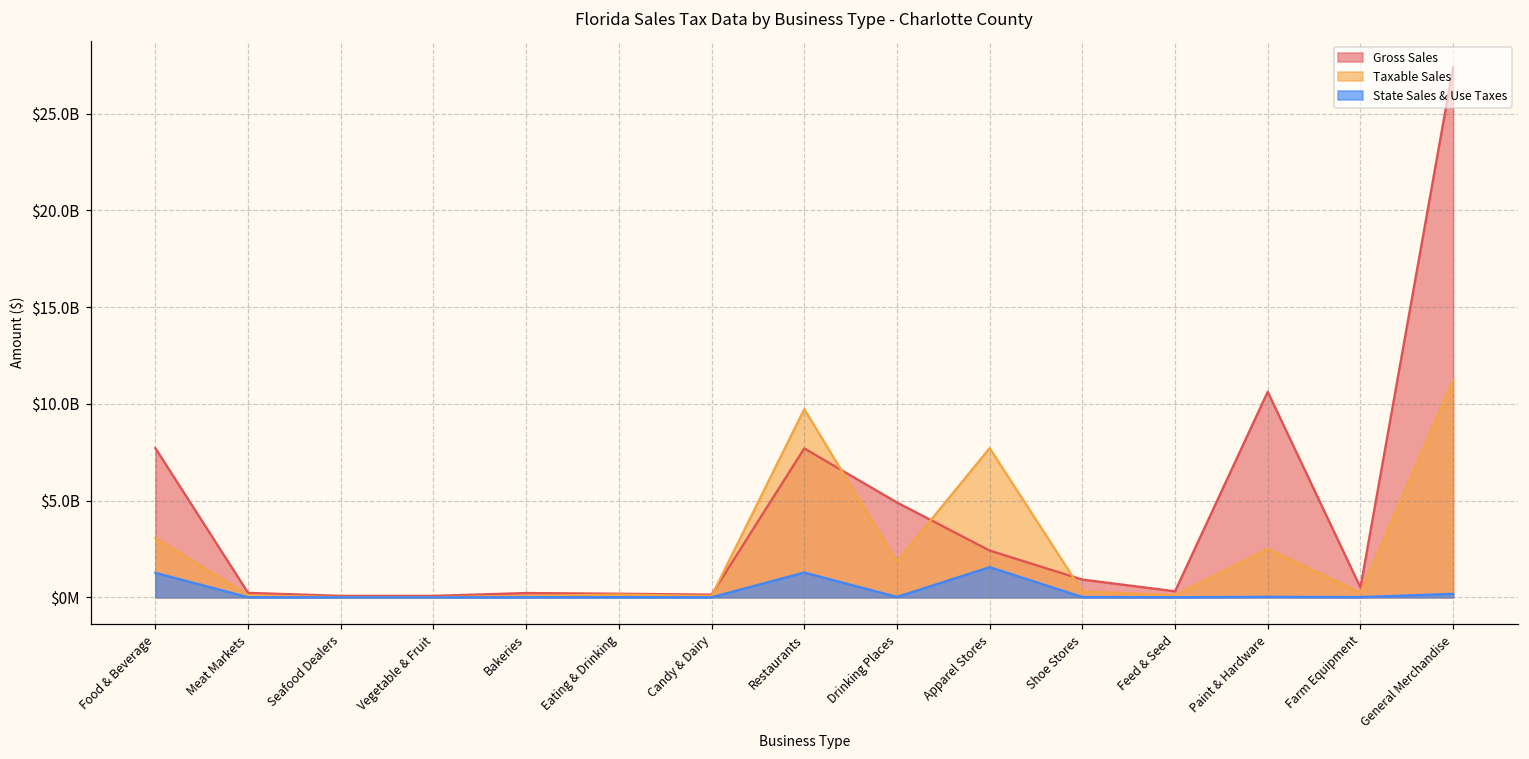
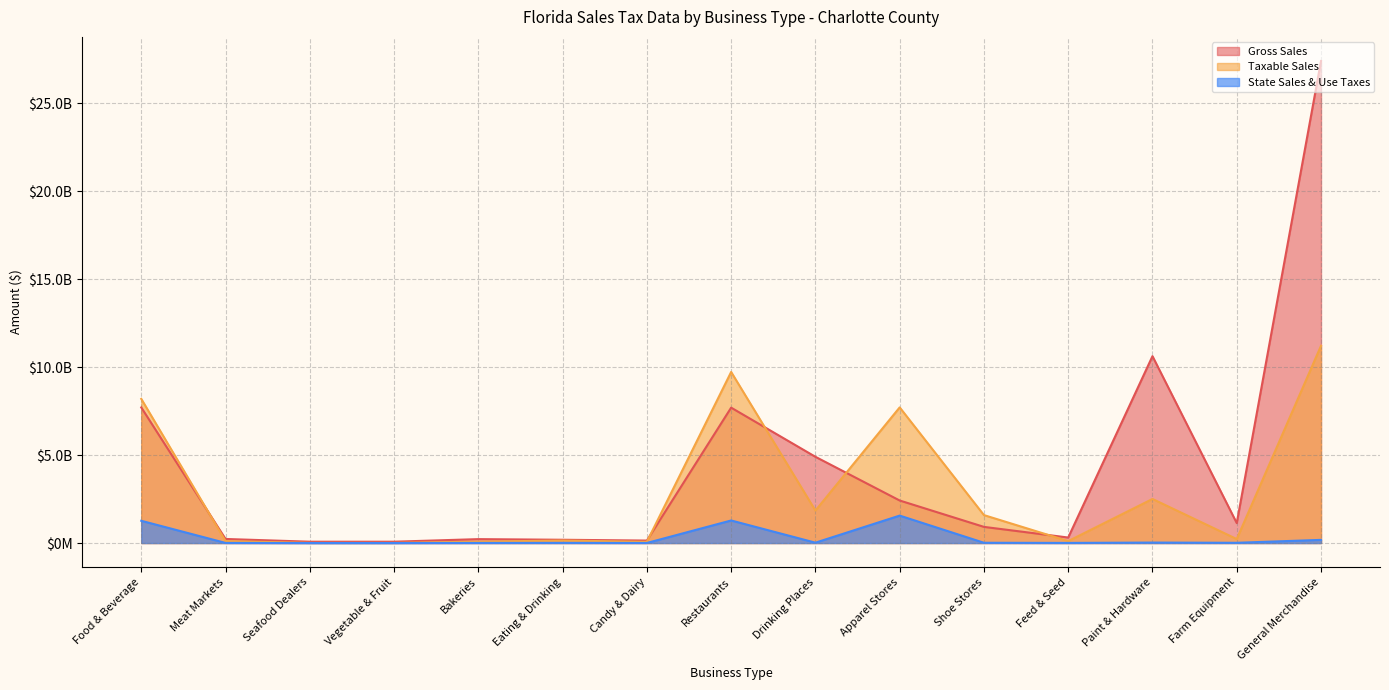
  {
    "Gross Sales": {
      "Food & Beverage": "$7700000000",
      "Bakeries": "$200000000",
      "Restaurants": "$7700000000",
      "Drinking Places": "$4900000000",
      "Apparel Stores": "$2400000000",
      "Shoe Stores": "$900000000",
      "Feed & Seed": "$300000000",
      "Paint & Hardware": "$10600000000",
-     "Farm Equipment": "$500000000"
+     "Farm Equipment": "$1100000000"
    },
    "Taxable Sales": {
-     "Food & Beverage": "$3100000000",
+     "Food & Beverage": "$8200000000",
      "Restaurants": "$9700000000",
      "Drinking Places": "$1800000000",
      "Apparel Stores": "$7700000000",
-     "Shoe Stores": "$300000000",
+     "Shoe Stores": "$1600000000",
      "Paint & Hardware": "$2500000000",
      "Farm Equipment": "$200000000",
      "General Merchandise": "$11200000000"
    },
    "State Sales & Use Taxes": {
      "Food & Beverage": "$1300000000",
      "Restaurants": "$1300000000",
      "Drinking Places": "$0",
      "Apparel Stores": "$1600000000",
      "Shoe Stores": "$0",
      "Paint & Hardware": "$0",
      "Farm Equipment": "$0",
      "General Merchandise": "$200000000"
    }
  }
